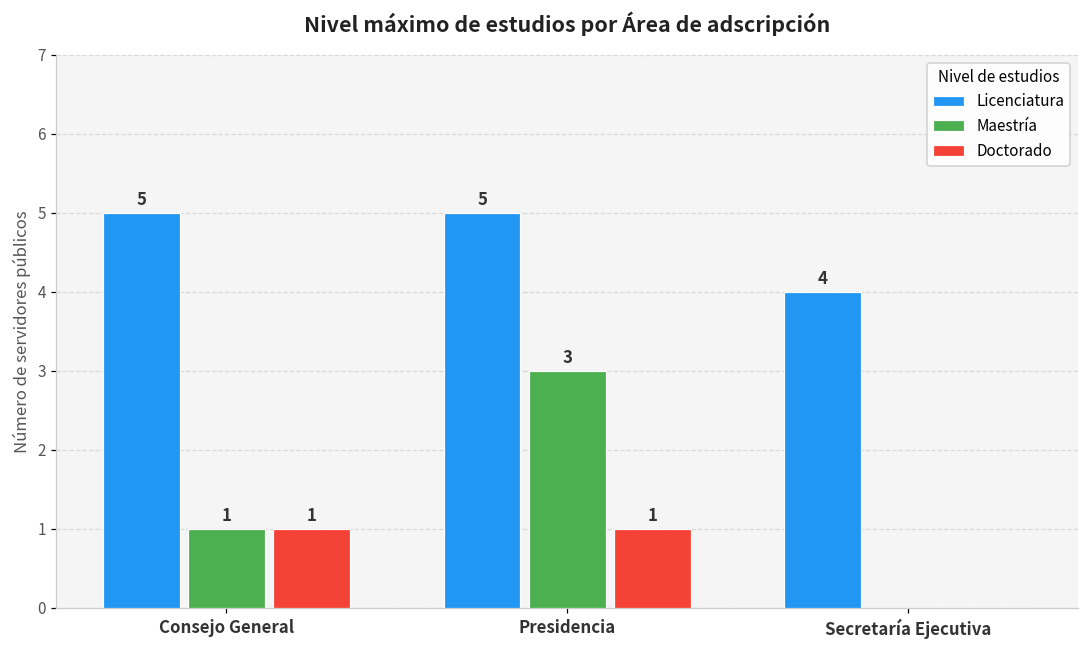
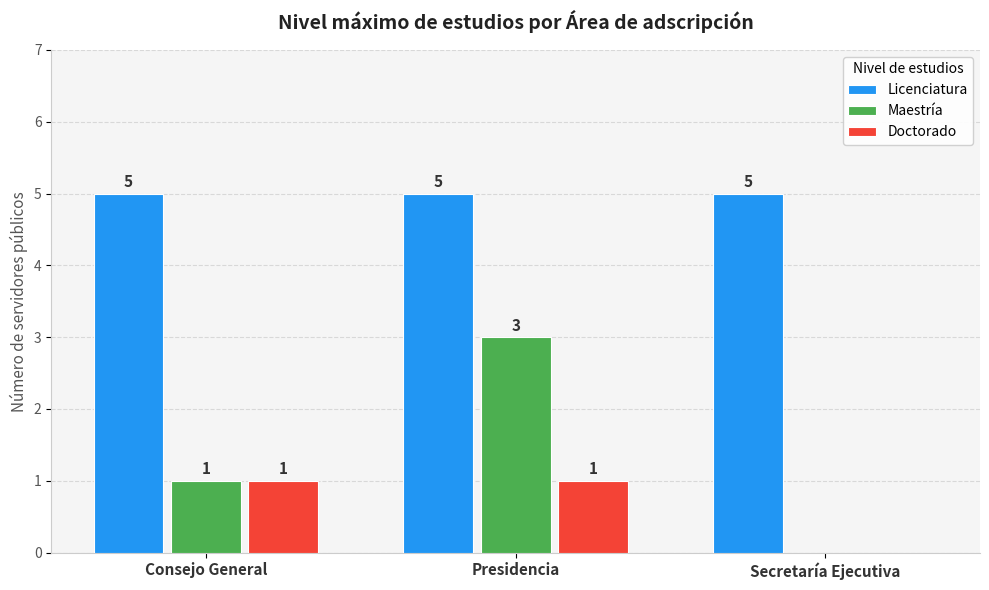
  {
    "Licenciatura": {
      "Consejo General": 5,
      "Presidencia": 5,
-     "Secretaría Ejecutiva": 4
+     "Secretaría Ejecutiva": 5
    },
    "Maestría": {
      "Consejo General": 1,
      "Presidencia": 3
    },
    "Doctorado": {
      "Consejo General": 1,
      "Presidencia": 1
    }
  }
